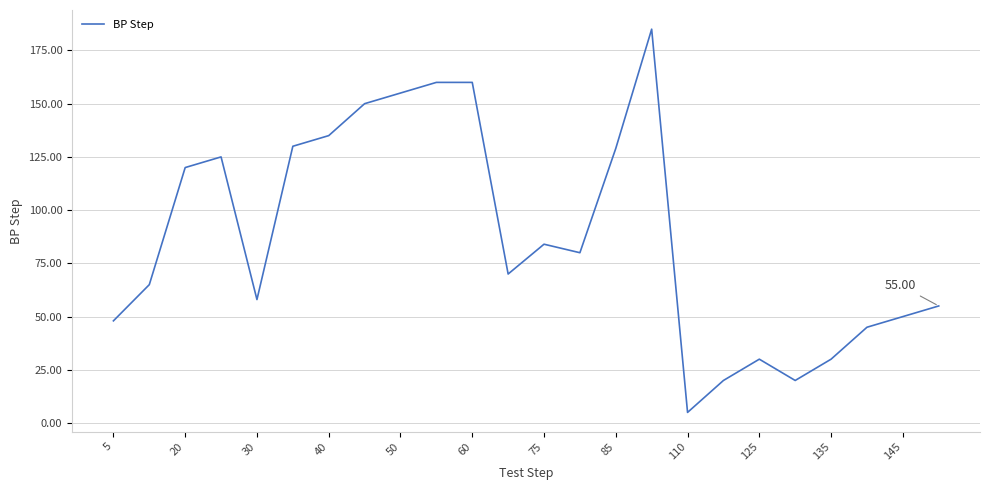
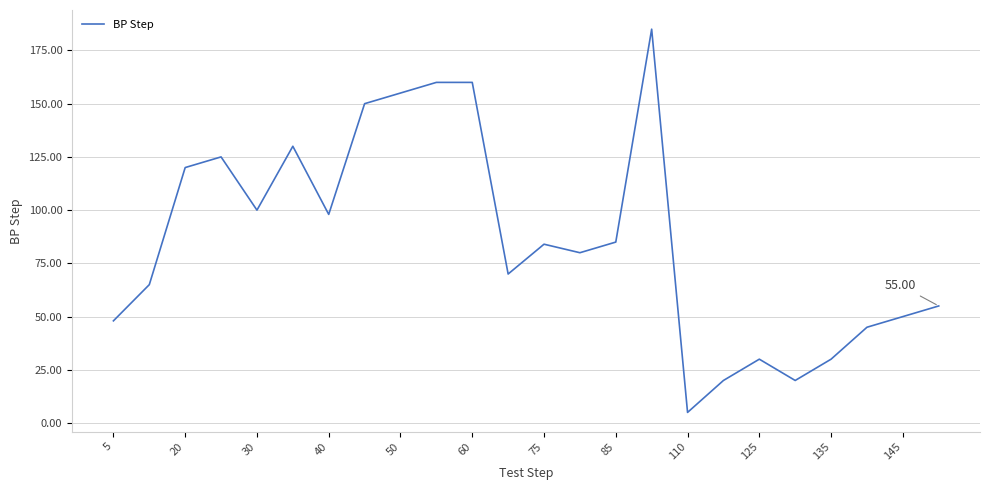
  {
    "5": 48,
-   "30": 58,
-   "40": 135,
+   "30": 100,
+   "40": 98,
    "50": 155,
    "60": 160,
    "75": 84,
-   "85": 129,
+   "85": 85,
    "110": 5,
    "125": 30
  }
